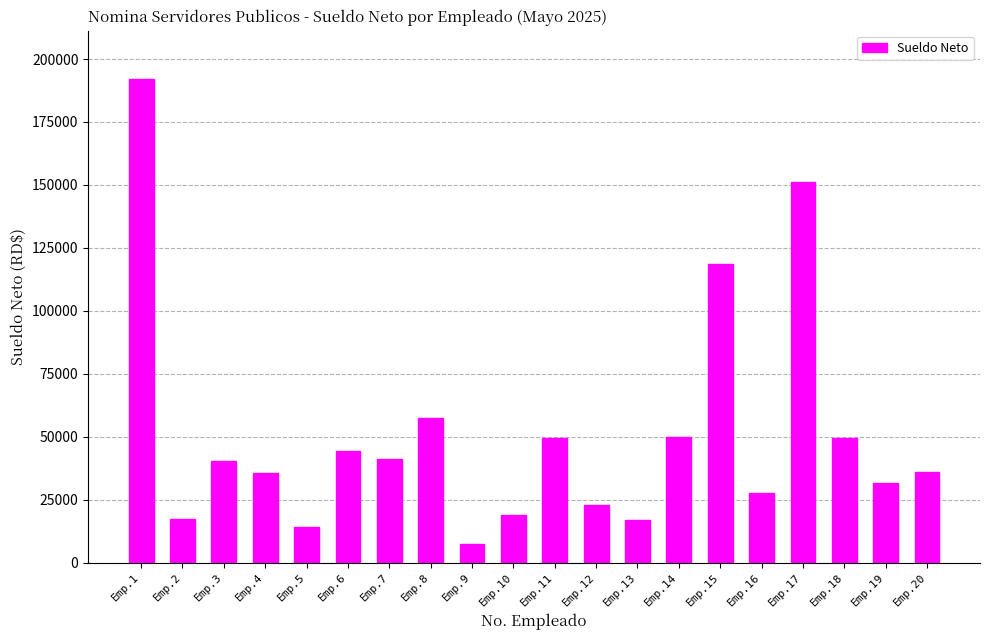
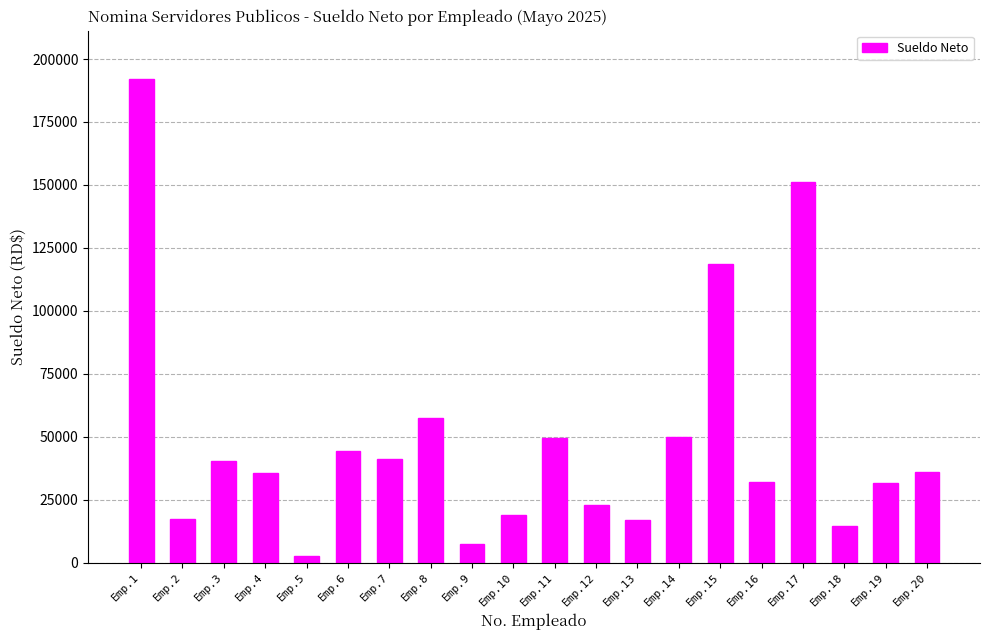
  {
    "Emp.1": 192000,
    "Emp.2": 18000,
    "Emp.3": 40000,
    "Emp.4": 36000,
-   "Emp.5": 14000,
+   "Emp.5": 3000,
    "Emp.6": 44000,
    "Emp.7": 41000,
    "Emp.8": 57000,
    "Emp.9": 8000,
    "Emp.10": 19000,
    "Emp.11": 49000,
    "Emp.12": 23000,
    "Emp.13": 17000,
    "Emp.14": 50000,
    "Emp.15": 119000,
-   "Emp.16": 28000,
+   "Emp.16": 32000,
    "Emp.17": 151000,
-   "Emp.18": 50000,
+   "Emp.18": 15000,
    "Emp.19": 32000,
    "Emp.20": 36000
  }
